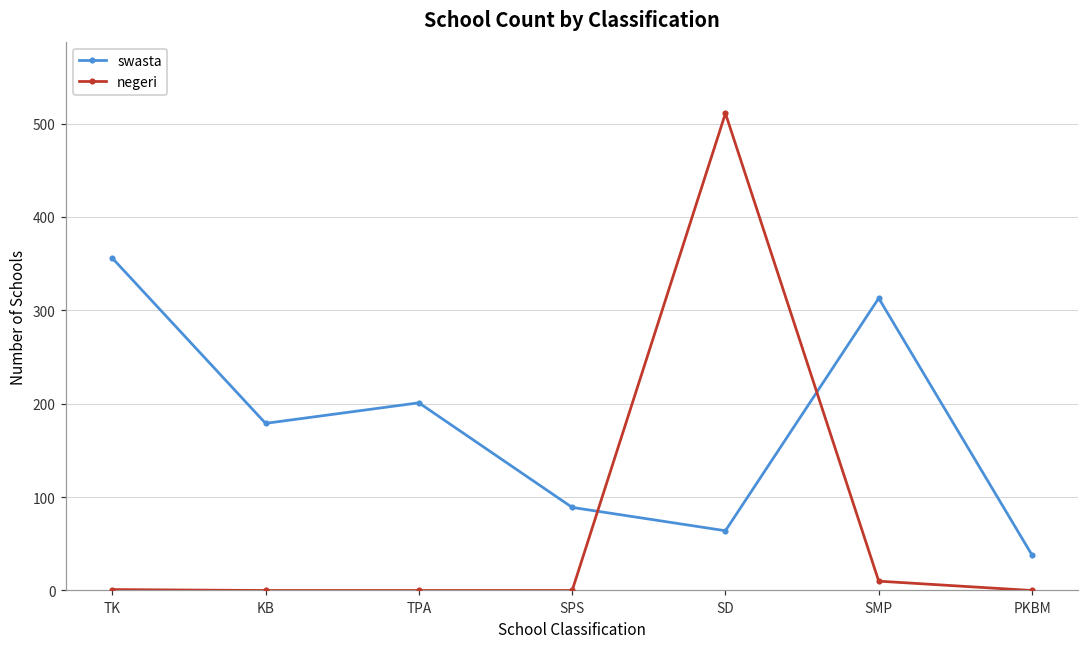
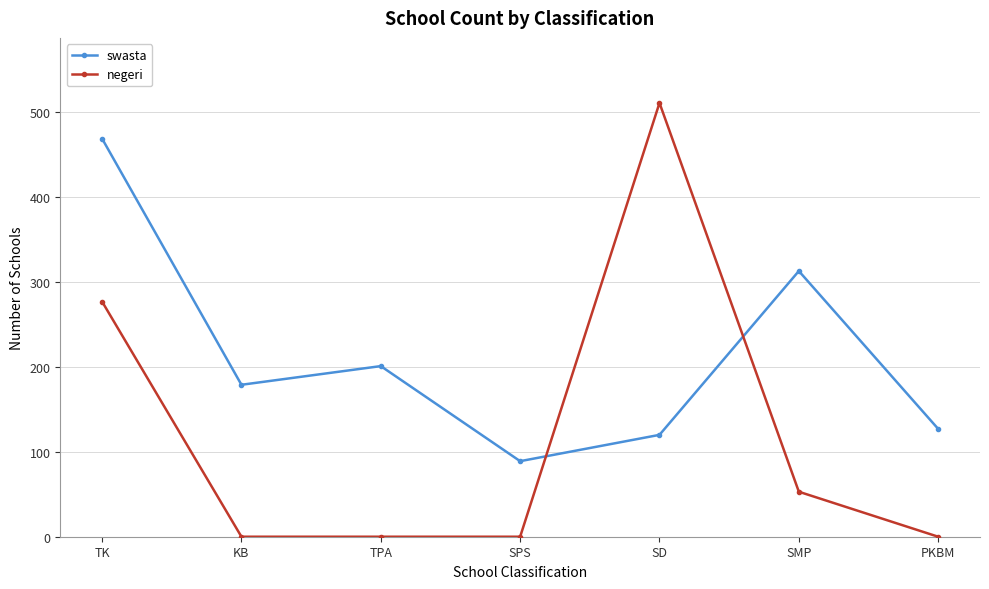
  {
    "swasta": {
-     "TK": 360,
+     "TK": 470,
      "KB": 180,
      "TPA": 200,
      "SPS": 90,
-     "SD": 60,
+     "SD": 120,
      "SMP": 310,
-     "PKBM": 40
+     "PKBM": 130
    },
    "negeri": {
-     "TK": 0,
+     "TK": 280,
      "KB": 0,
      "TPA": 0,
      "SPS": 0,
      "SD": 510,
-     "SMP": 10,
+     "SMP": 50,
      "PKBM": 0
    }
  }
